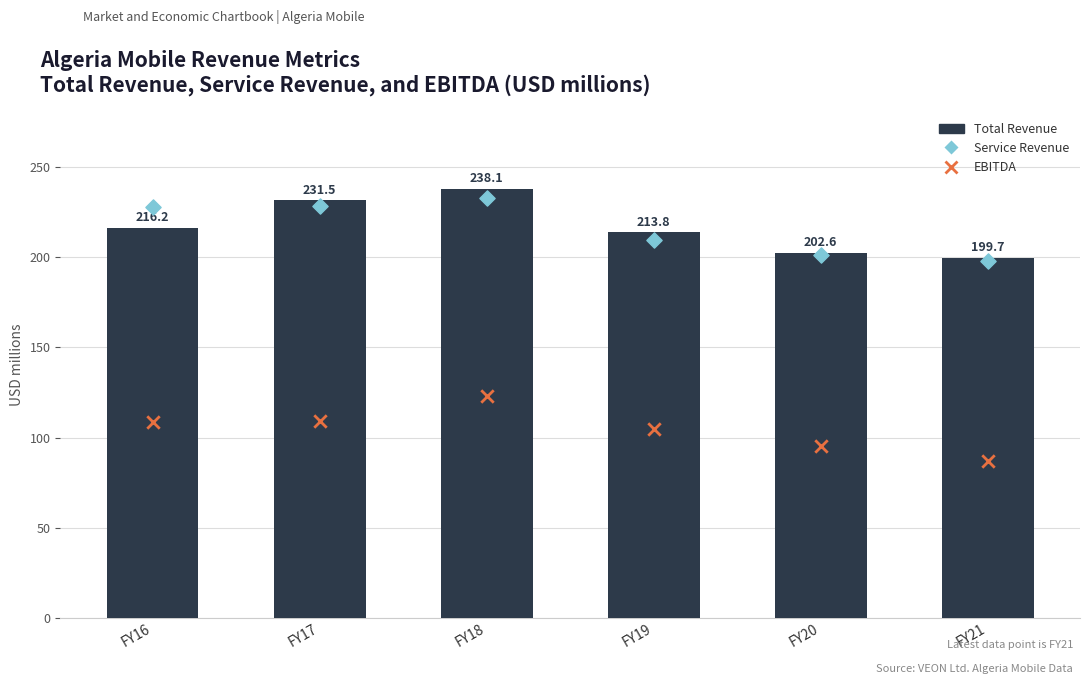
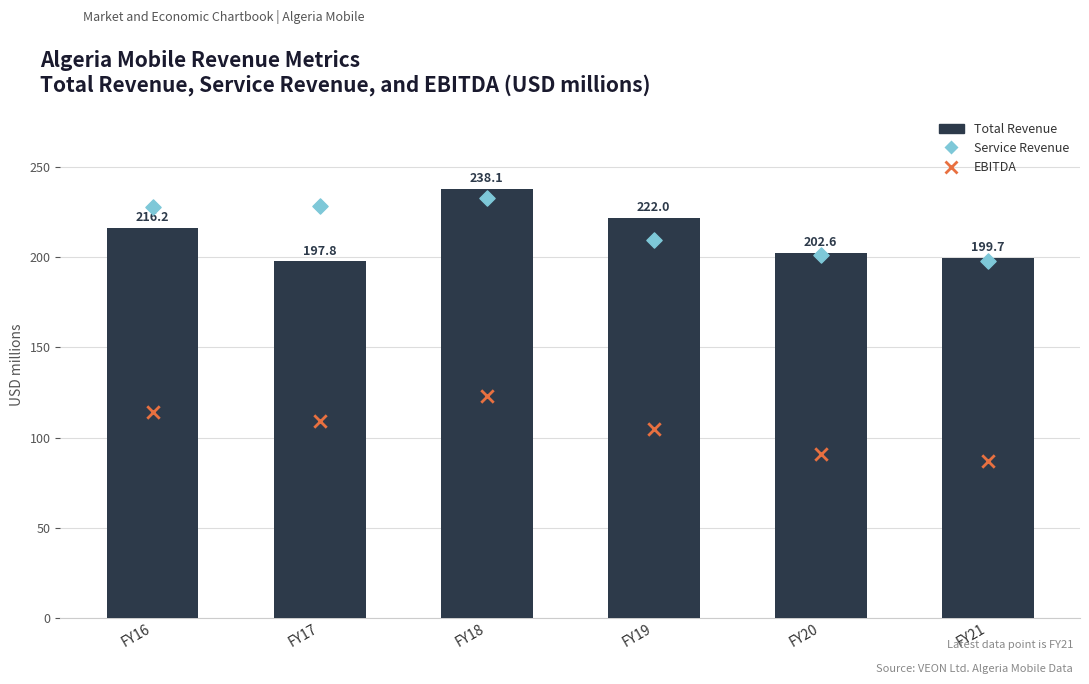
  {
    "Total Revenue": {
      "FY16": 216.2,
-     "FY17": 231.5,
+     "FY17": 197.8,
      "FY18": 238.1,
-     "FY19": 213.8,
+     "FY19": 222.0,
      "FY20": 202.6,
      "FY21": 199.7
    },
    "EBITDA": {
-     "FY16": 109,
-     "FY20": 95
+     "FY16": 114,
+     "FY20": 91
    }
  }
